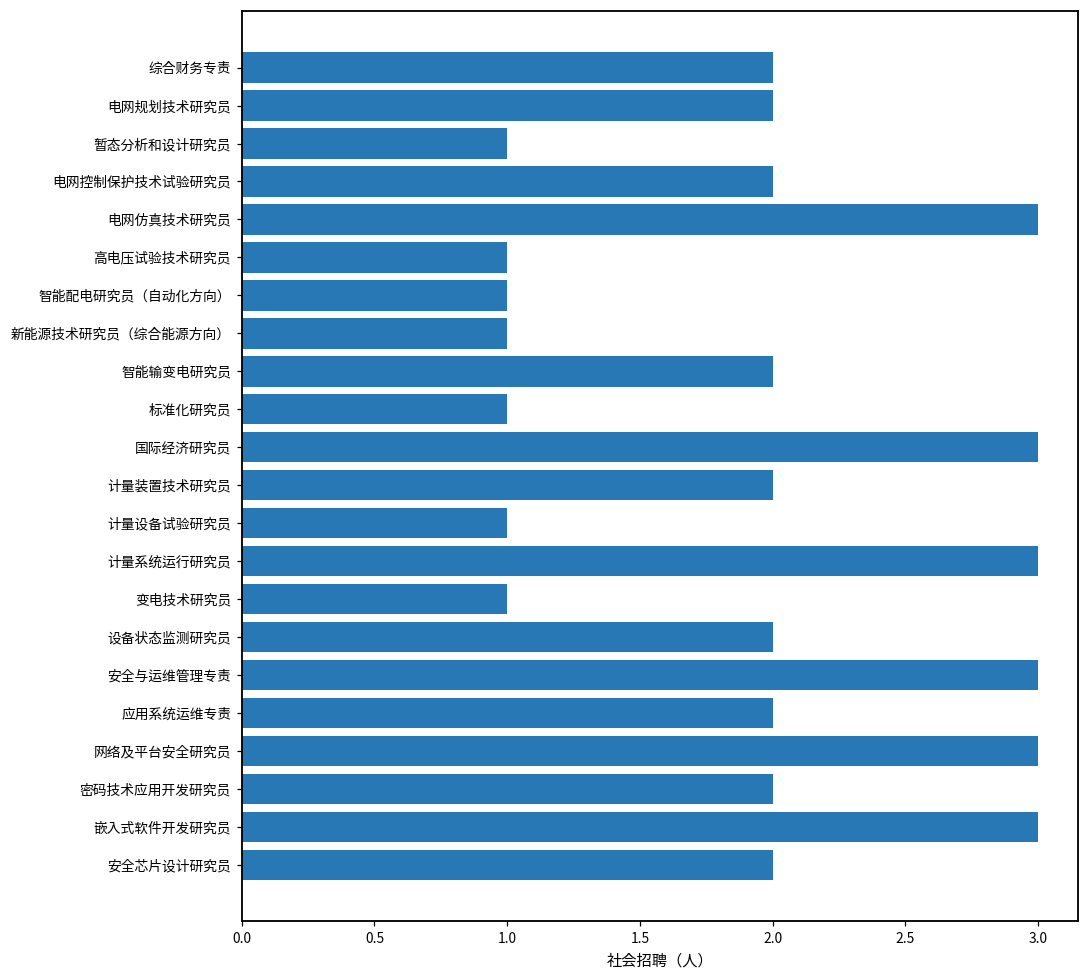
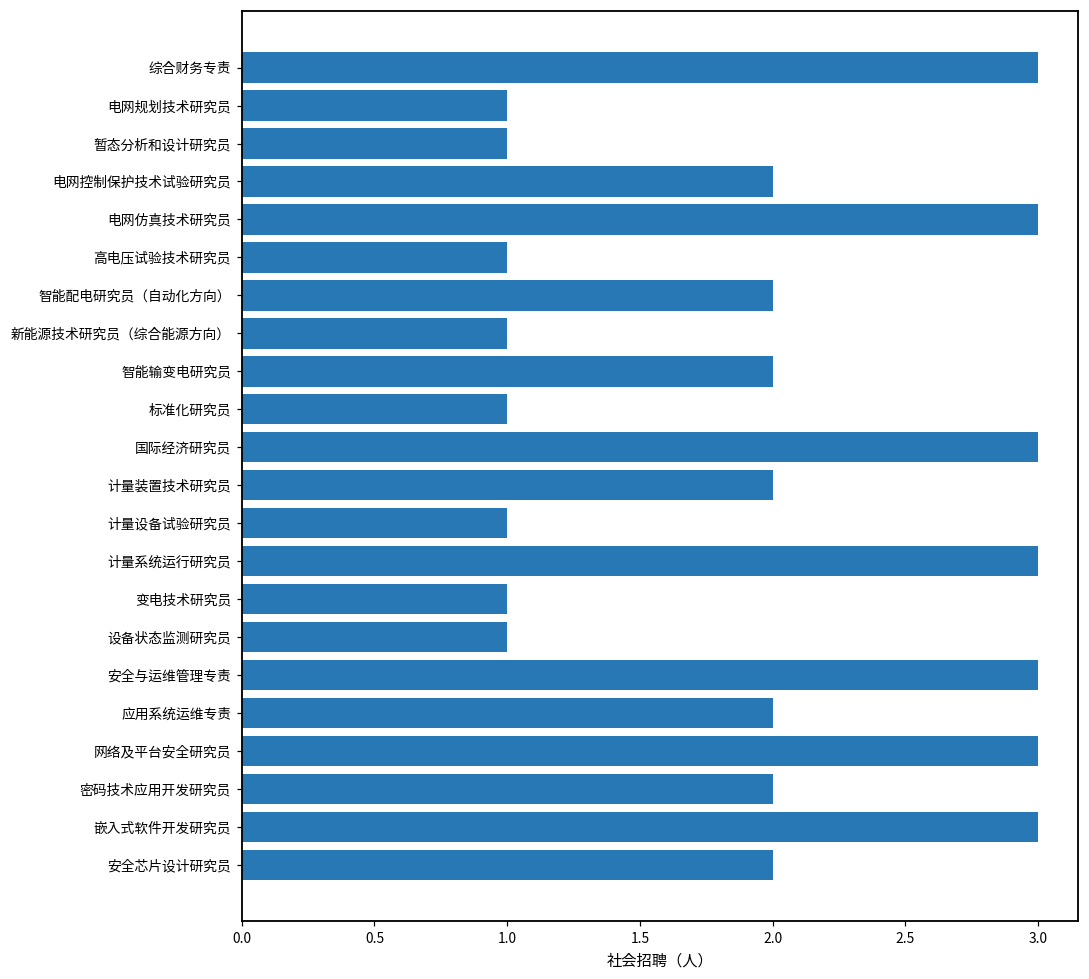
  {
-   "综合财务专责": 2,
-   "电网规划技术研究员": 2,
+   "综合财务专责": 3,
+   "电网规划技术研究员": 1,
    "暂态分析和设计研究员": 1,
    "电网控制保护技术试验研究员": 2,
    "电网仿真技术研究员": 3,
    "高电压试验技术研究员": 1,
-   "智能配电研究员（自动化方向）": 1,
+   "智能配电研究员（自动化方向）": 2,
    "新能源技术研究员（综合能源方向）": 1,
    "智能输变电研究员": 2,
    "标准化研究员": 1,
    "国际经济研究员": 3,
    "计量装置技术研究员": 2,
    "计量设备试验研究员": 1,
    "计量系统运行研究员": 3,
    "变电技术研究员": 1,
-   "设备状态监测研究员": 2,
+   "设备状态监测研究员": 1,
    "安全与运维管理专责": 3,
    "应用系统运维专责": 2,
    "网络及平台安全研究员": 3,
    "密码技术应用开发研究员": 2,
    "嵌入式软件开发研究员": 3,
    "安全芯片设计研究员": 2
  }
